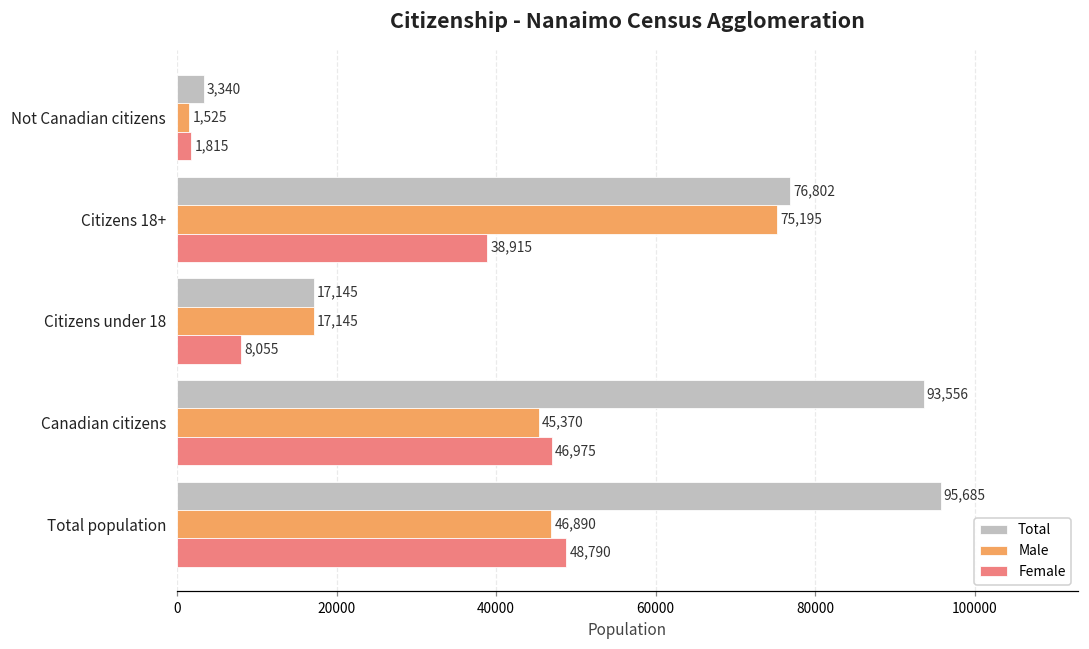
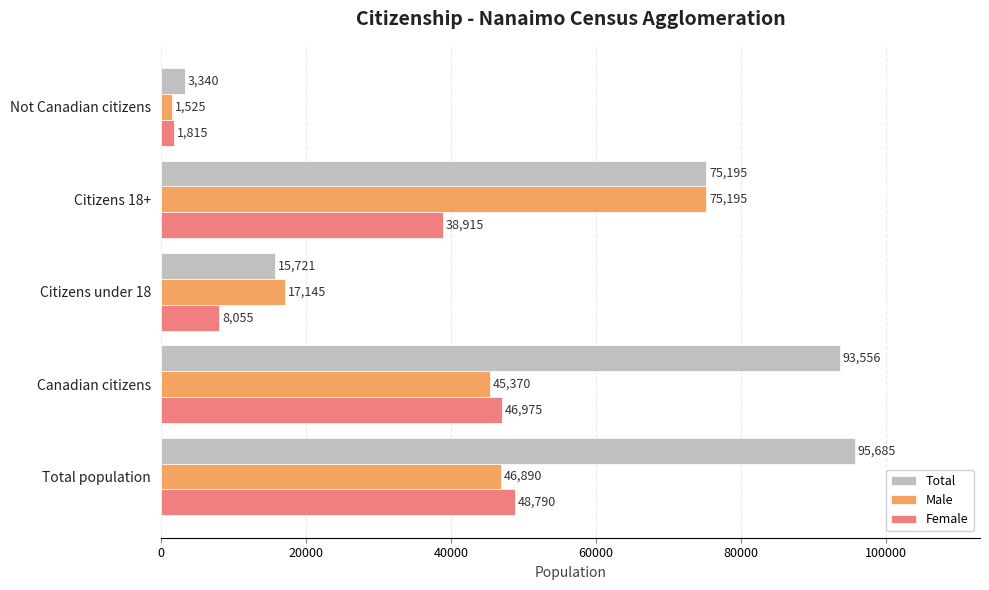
  {
    "Total": {
      "Not Canadian citizens": "3,340",
-     "Citizens 18+": "76,802",
-     "Citizens under 18": "17,145",
+     "Citizens 18+": "75,195",
+     "Citizens under 18": "15,721",
      "Canadian citizens": "93,556",
      "Total population": "95,685"
    }
  }
